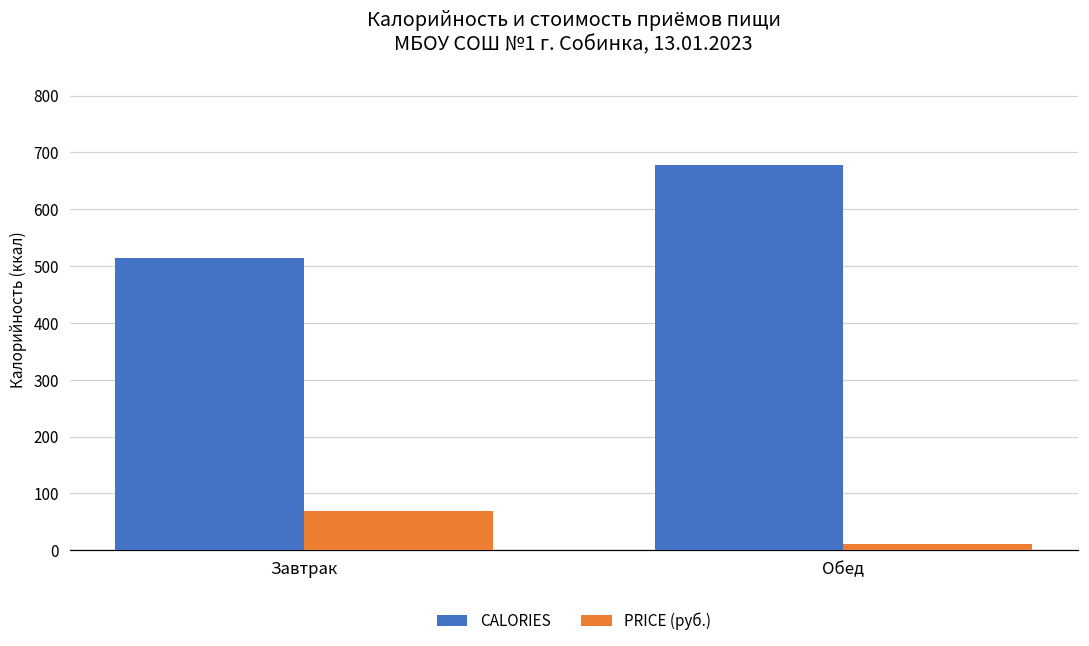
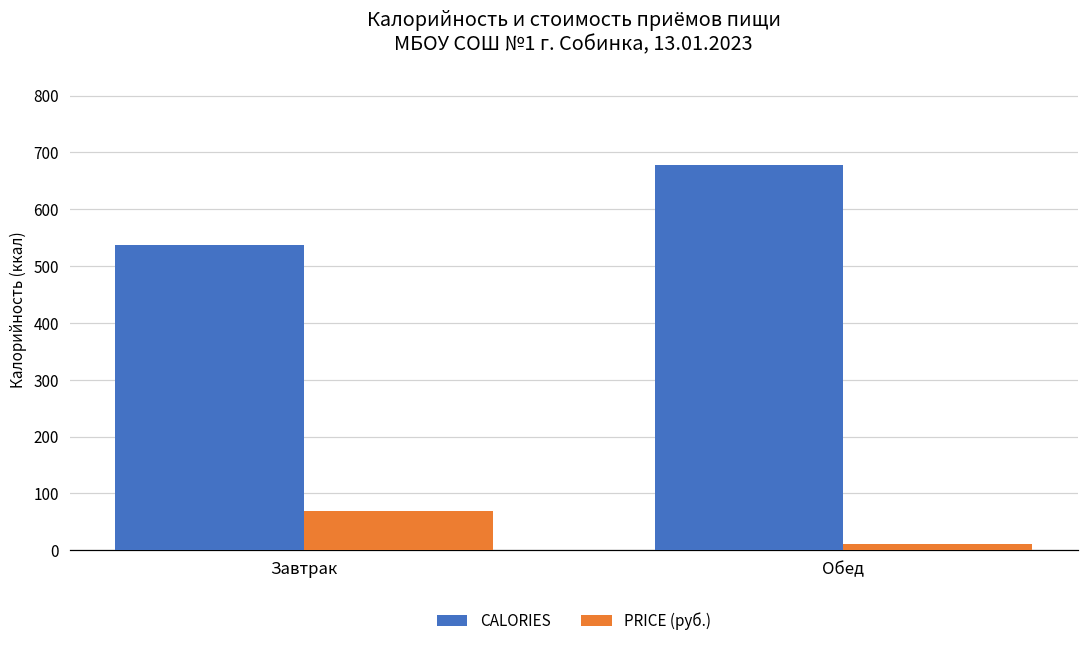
  {
    "CALORIES": {
-     "Завтрак": 510,
+     "Завтрак": 540,
      "Обед": 680
    },
    "PRICE (руб.)": {
      "Завтрак": 70,
      "Обед": 10
    }
  }
